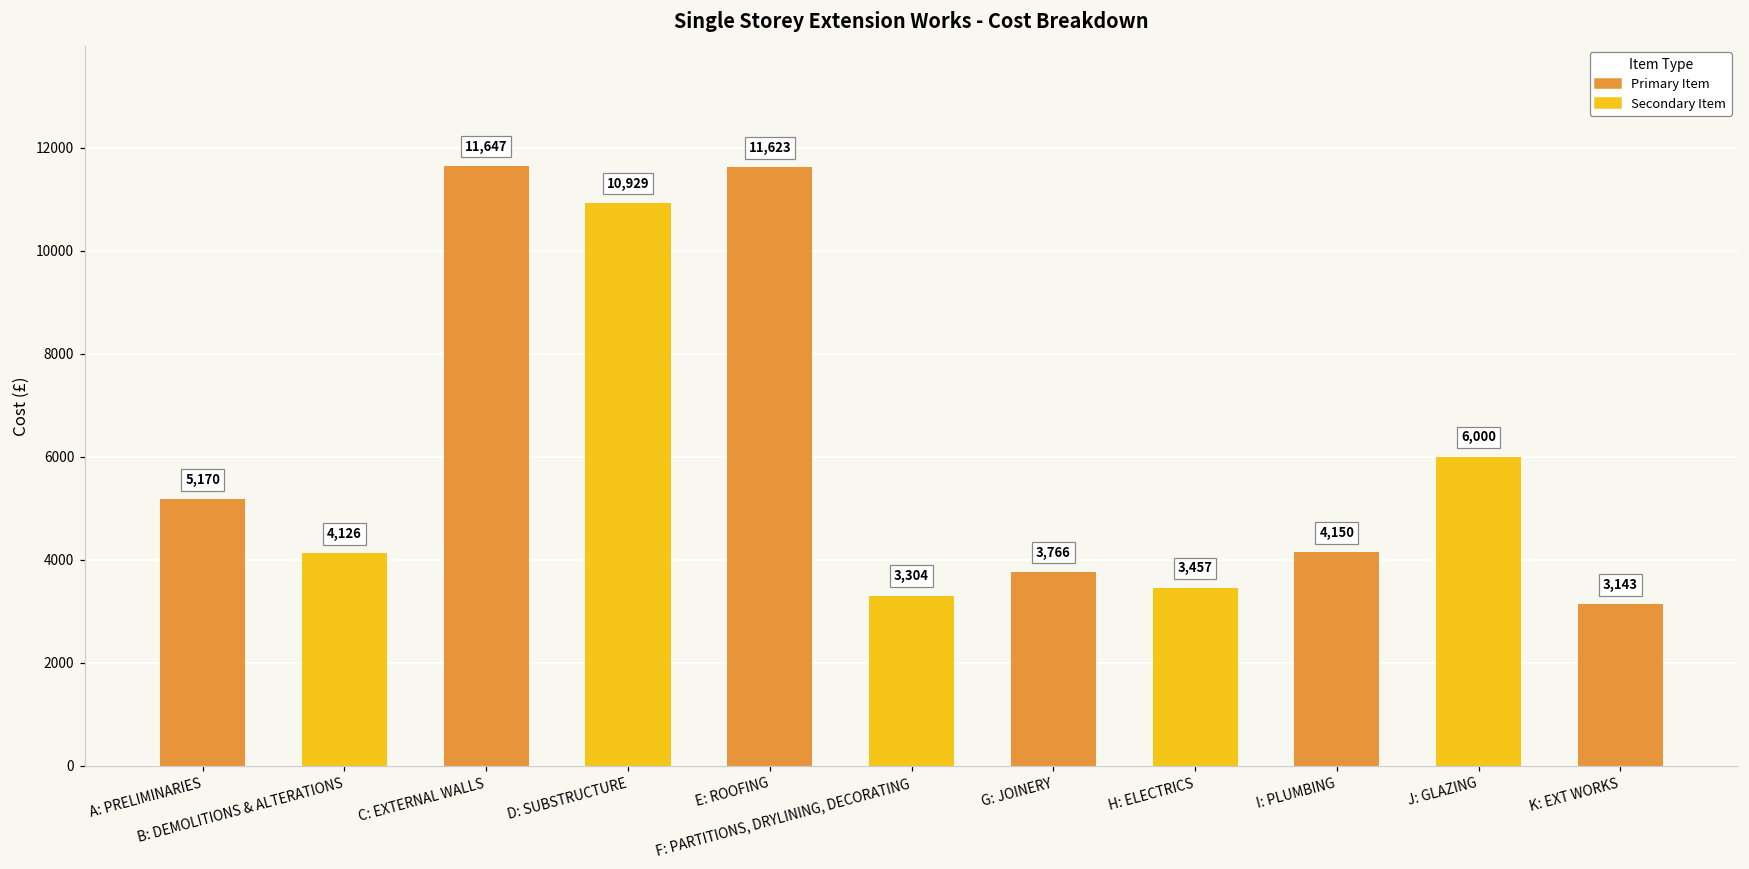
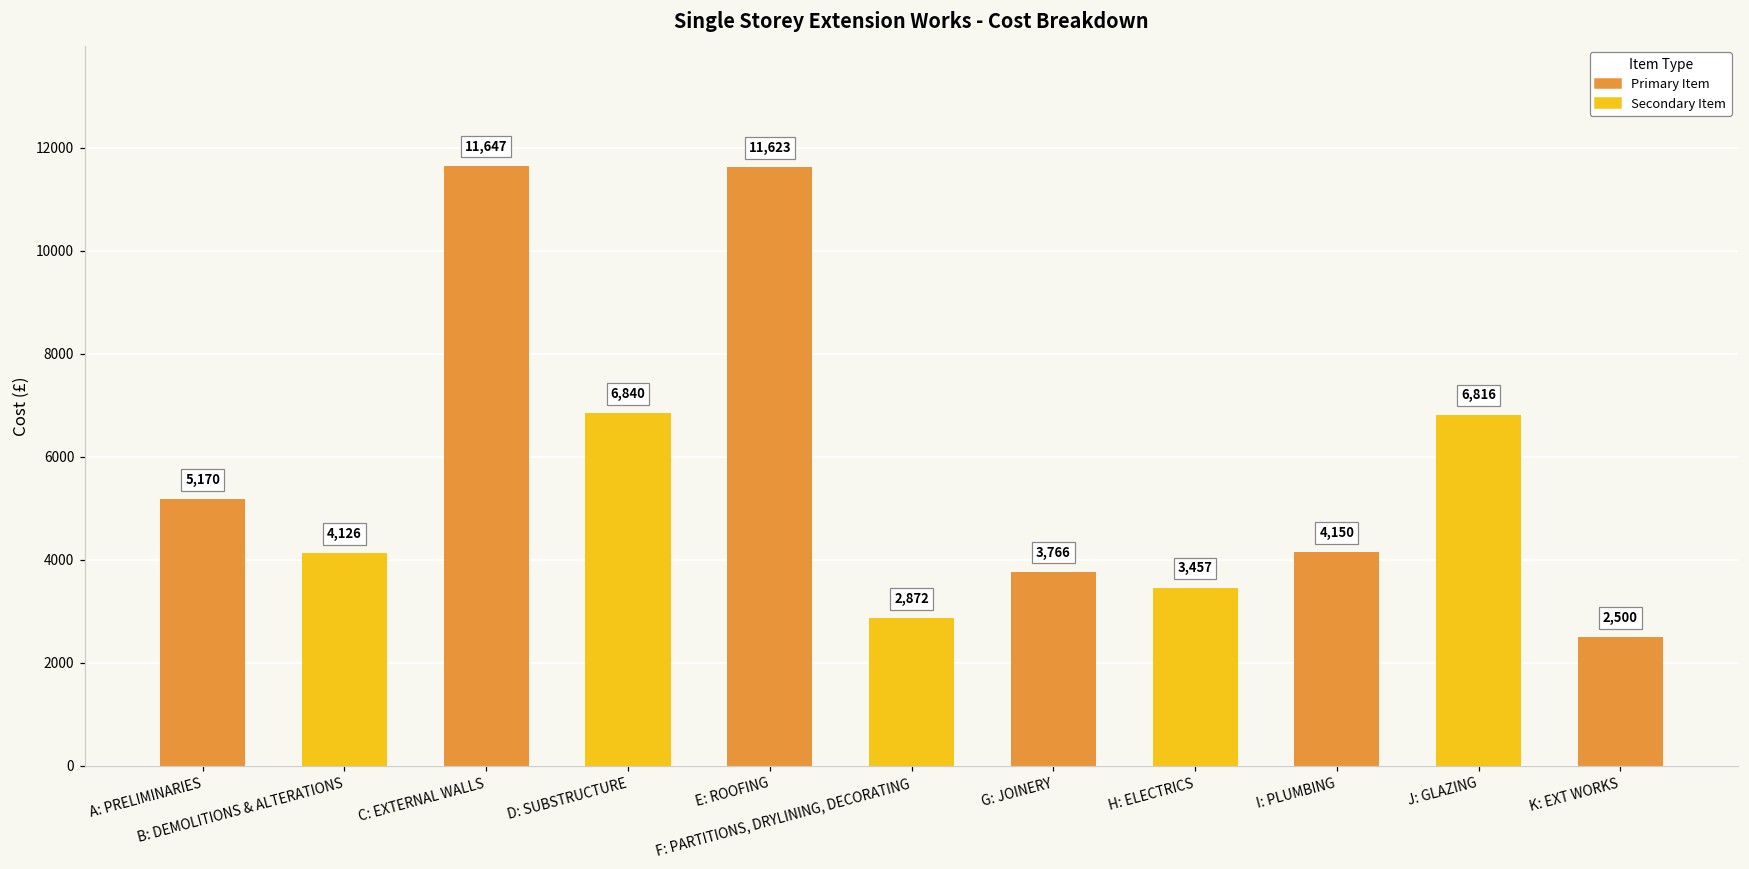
  {
-   "D: SUBSTRUCTURE": "10,929",
-   "F: PARTITIONS, DRYLINING, DECORATING": "3,304",
-   "J: GLAZING": "6,000",
-   "K: EXT WORKS": "3,143"
+   "D: SUBSTRUCTURE": "6,840",
+   "F: PARTITIONS, DRYLINING, DECORATING": "2,872",
+   "J: GLAZING": "6,816",
+   "K: EXT WORKS": "2,500"
  }
